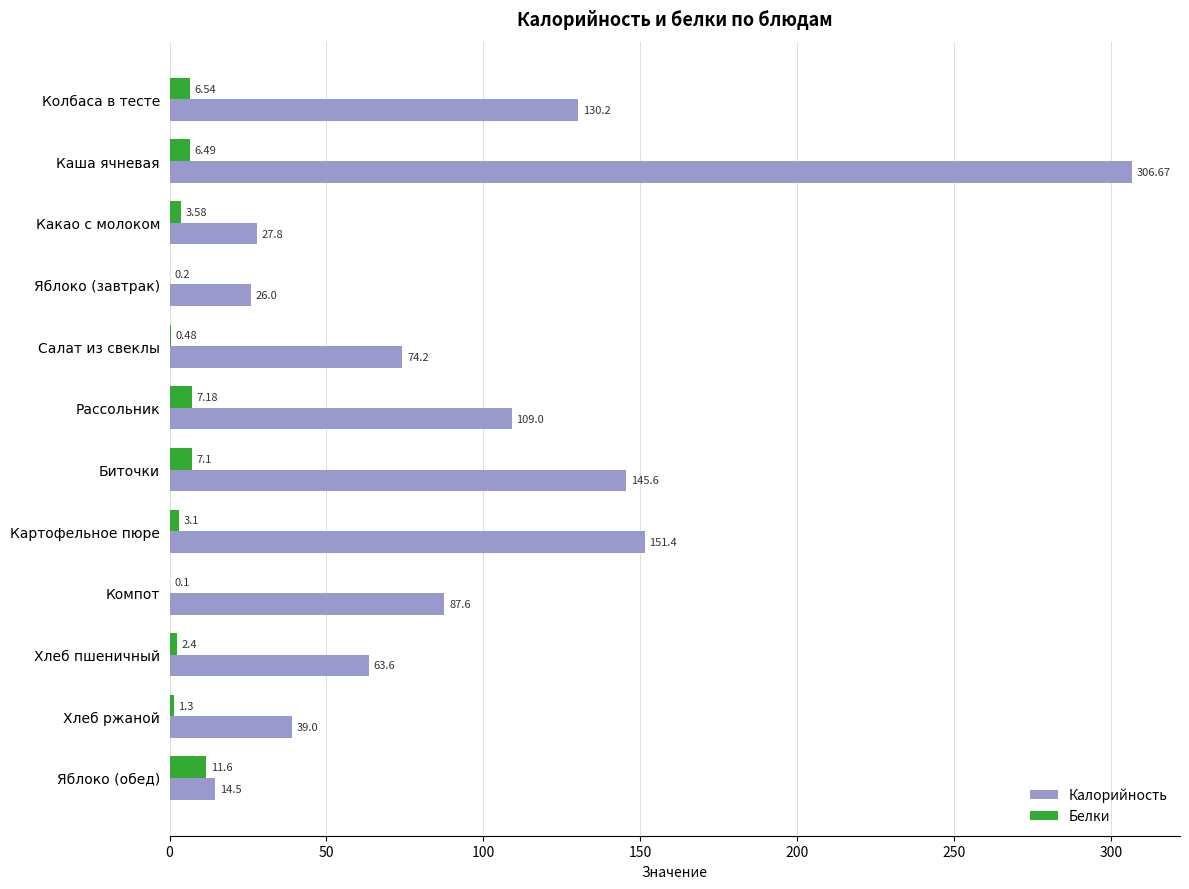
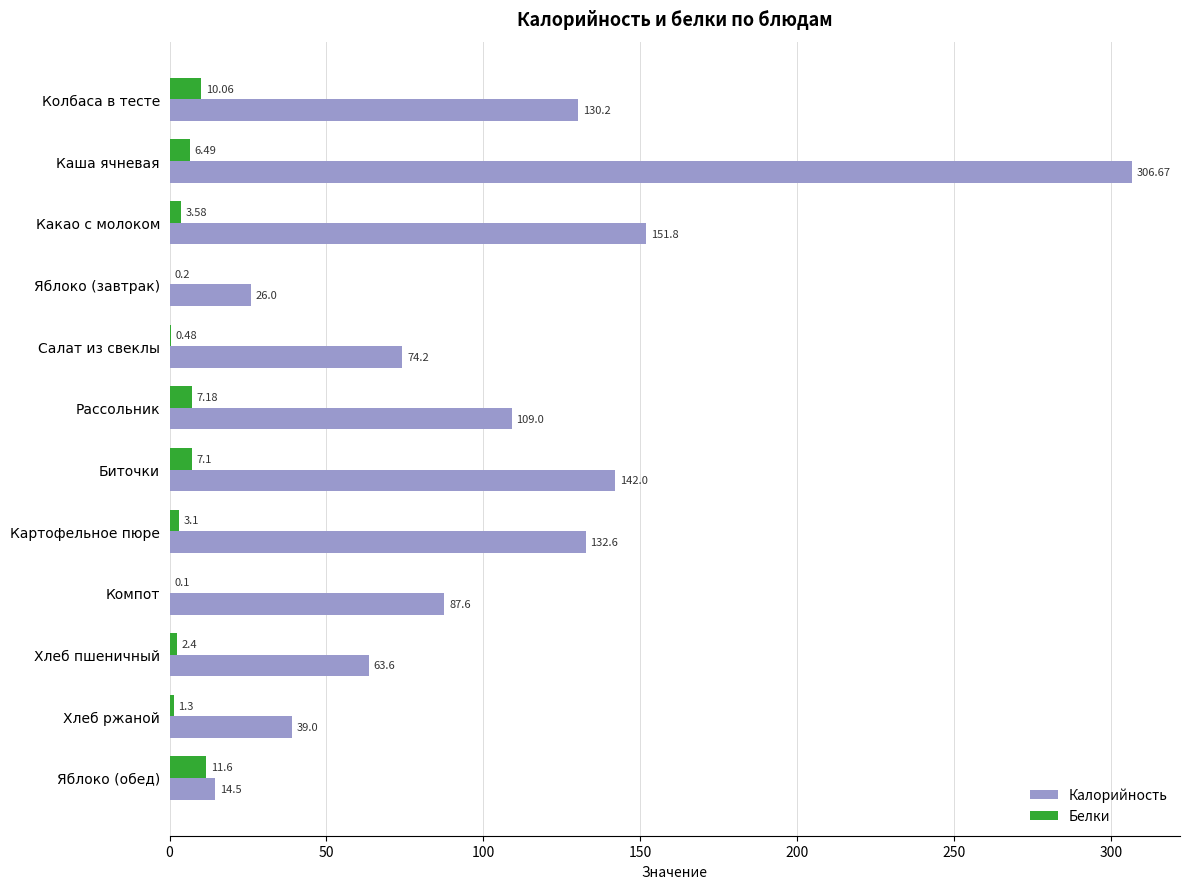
  {
    "Калорийность": {
      "Колбаса в тесте": 130.2,
      "Каша ячневая": 306.67,
-     "Какао с молоком": 27.8,
+     "Какао с молоком": 151.8,
      "Яблоко (завтрак)": 26.0,
      "Салат из свеклы": 74.2,
      "Рассольник": 109.0,
-     "Биточки": 145.6,
-     "Картофельное пюре": 151.4,
+     "Биточки": 142.0,
+     "Картофельное пюре": 132.6,
      "Компот": 87.6,
      "Хлеб пшеничный": 63.6,
      "Хлеб ржаной": 39.0,
      "Яблоко (обед)": 14.5
    },
    "Белки": {
-     "Колбаса в тесте": 6.54,
+     "Колбаса в тесте": 10.06,
      "Каша ячневая": 6.49,
      "Какао с молоком": 3.58,
      "Яблоко (завтрак)": 0.2,
      "Салат из свеклы": 0.48,
      "Рассольник": 7.18,
      "Биточки": 7.1,
      "Картофельное пюре": 3.1,
      "Компот": 0.1,
      "Хлеб пшеничный": 2.4,
      "Хлеб ржаной": 1.3,
      "Яблоко (обед)": 11.6
    }
  }
